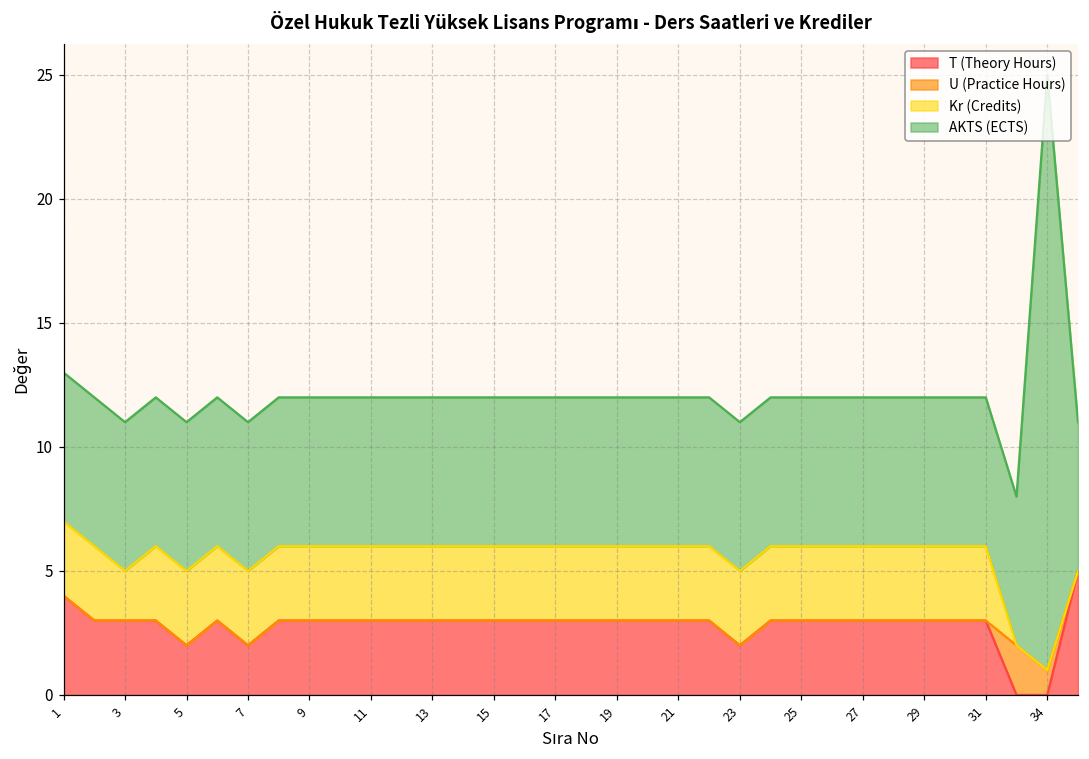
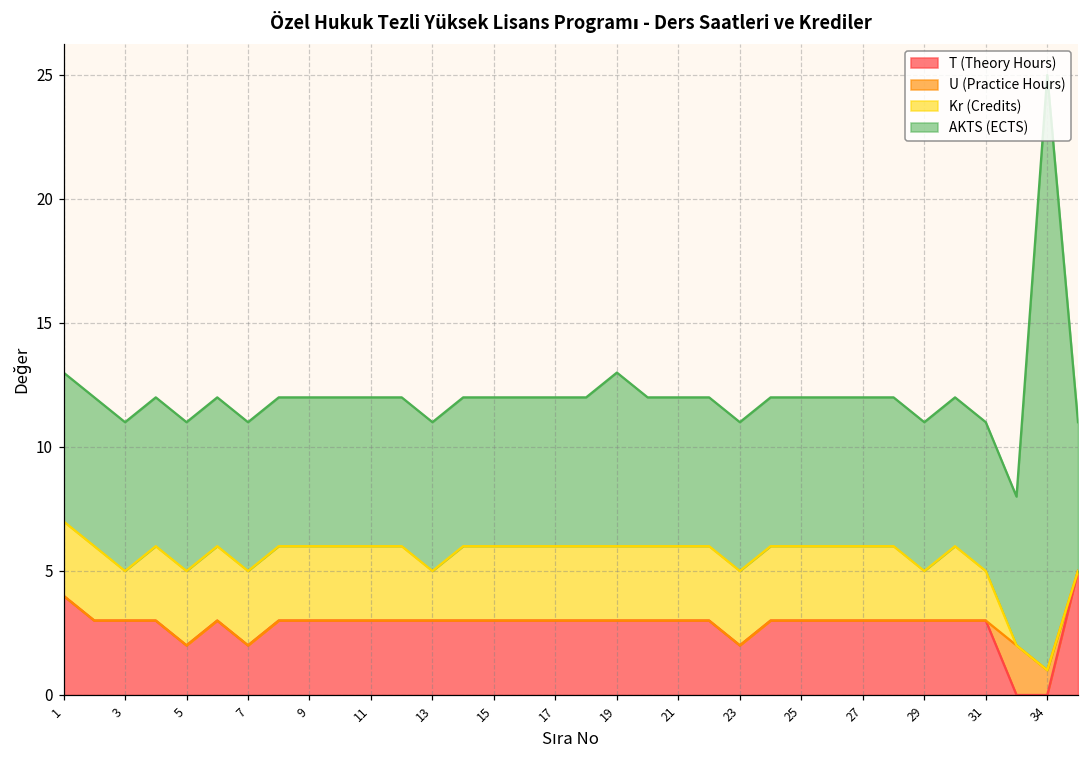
  {
    "T (Theory Hours)": {
      "34": 0
    },
    "Kr (Credits)": {
      "1": 7,
      "3": 5,
      "5": 5,
      "7": 5,
      "9": 6,
      "11": 6,
-     "13": 3,
+     "13": 2,
      "15": 6,
      "17": 6,
      "19": 6,
      "21": 6,
      "23": 5,
      "25": 6,
      "27": 6,
-     "29": 3,
-     "31": 3
+     "29": 2,
+     "31": 2
    },
    "AKTS (ECTS)": {
      "1": 6,
      "3": 6,
      "5": 6,
      "7": 6,
      "9": 6,
      "11": 6,
      "13": 6,
      "15": 6,
      "17": 6,
-     "19": 6,
+     "19": 7,
      "21": 6,
      "23": 6,
      "25": 6,
      "27": 6,
      "29": 6,
      "31": 6
    }
  }
